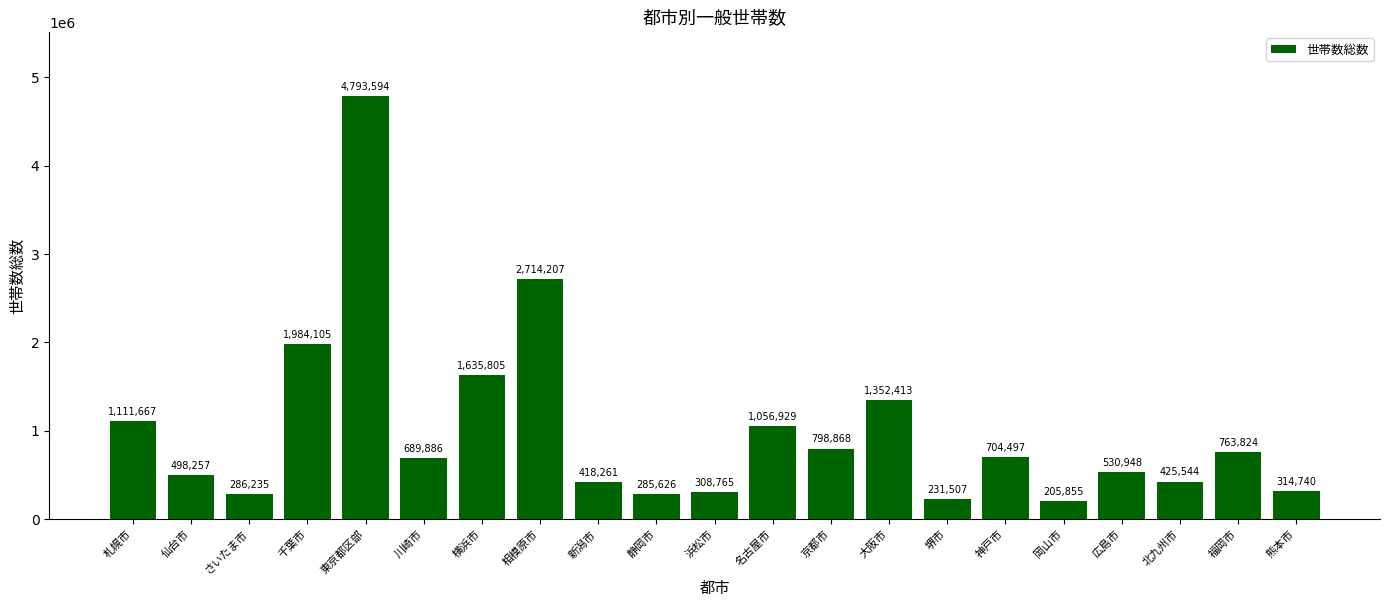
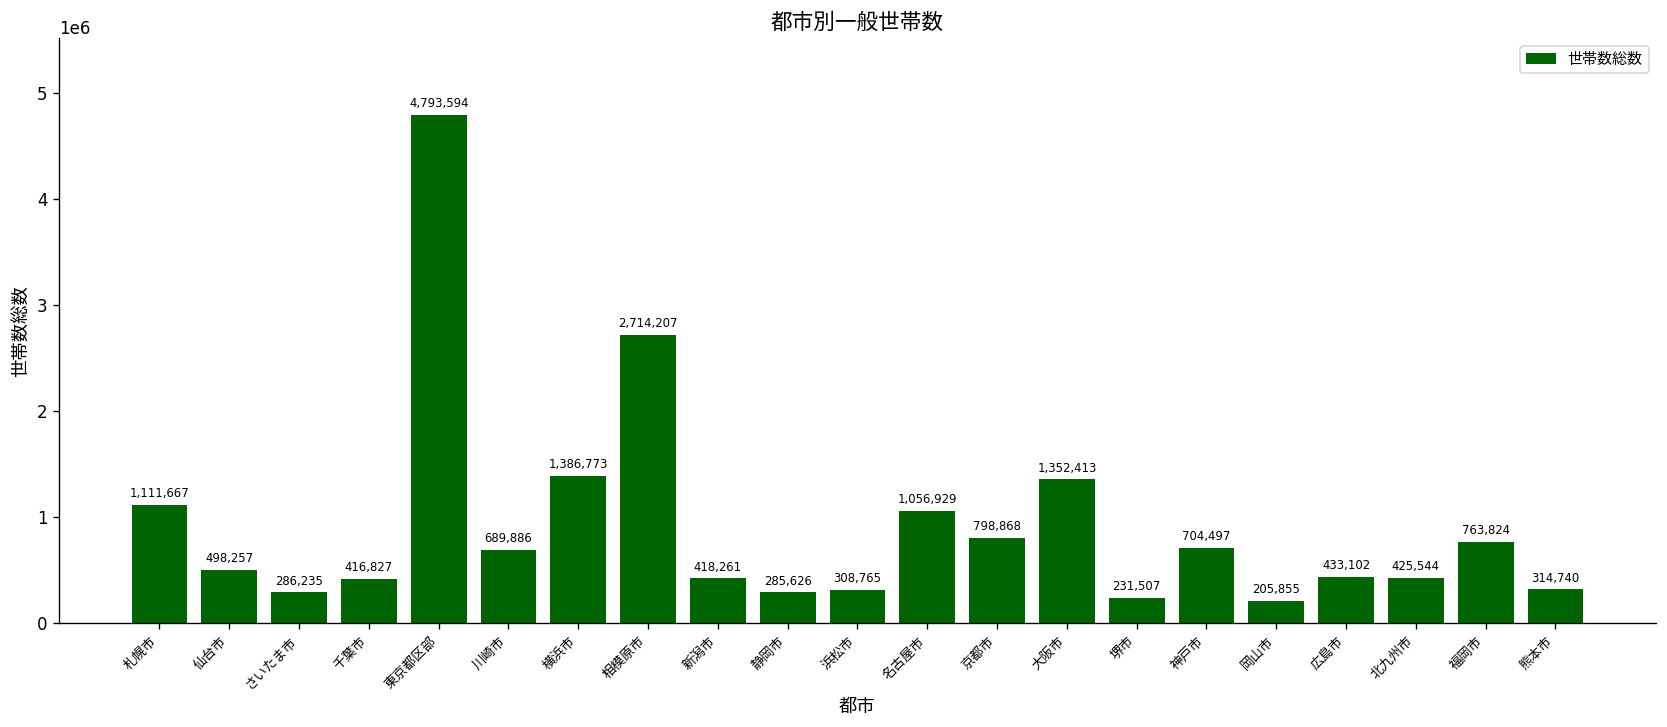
  {
    "札幌市": "1,111,667",
    "仙台市": "498,257",
    "さいたま市": "286,235",
-   "千葉市": "1,984,105",
+   "千葉市": "416,827",
    "東京都区部": "4,793,594",
    "川崎市": "689,886",
-   "横浜市": "1,635,805",
+   "横浜市": "1,386,773",
    "相模原市": "2,714,207",
    "新潟市": "418,261",
    "静岡市": "285,626",
    "浜松市": "308,765",
    "名古屋市": "1,056,929",
    "京都市": "798,868",
    "大阪市": "1,352,413",
    "堺市": "231,507",
    "神戸市": "704,497",
    "岡山市": "205,855",
-   "広島市": "530,948",
+   "広島市": "433,102",
    "北九州市": "425,544",
    "福岡市": "763,824",
    "熊本市": "314,740"
  }
